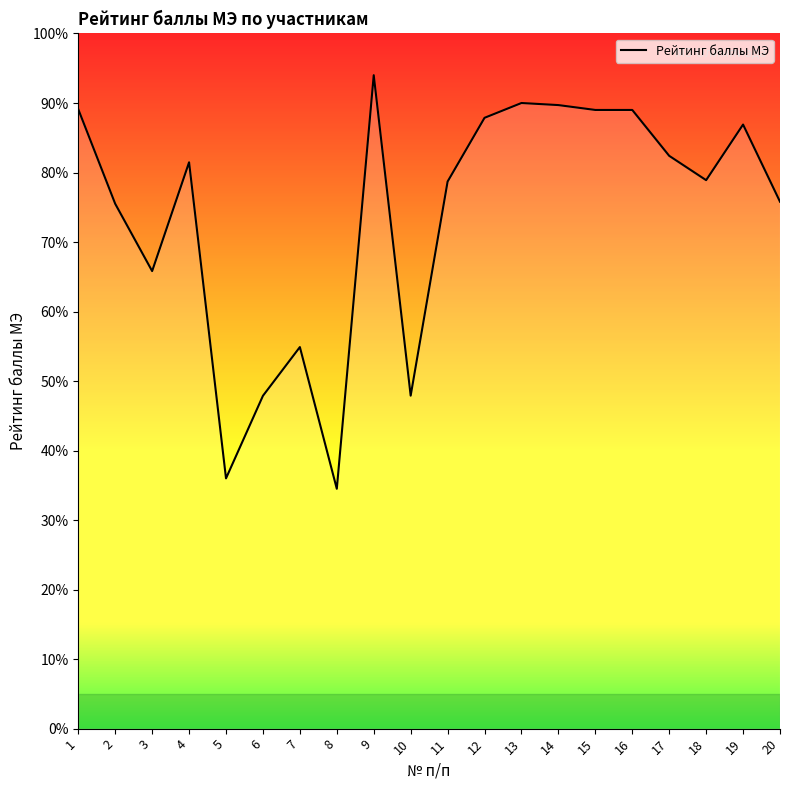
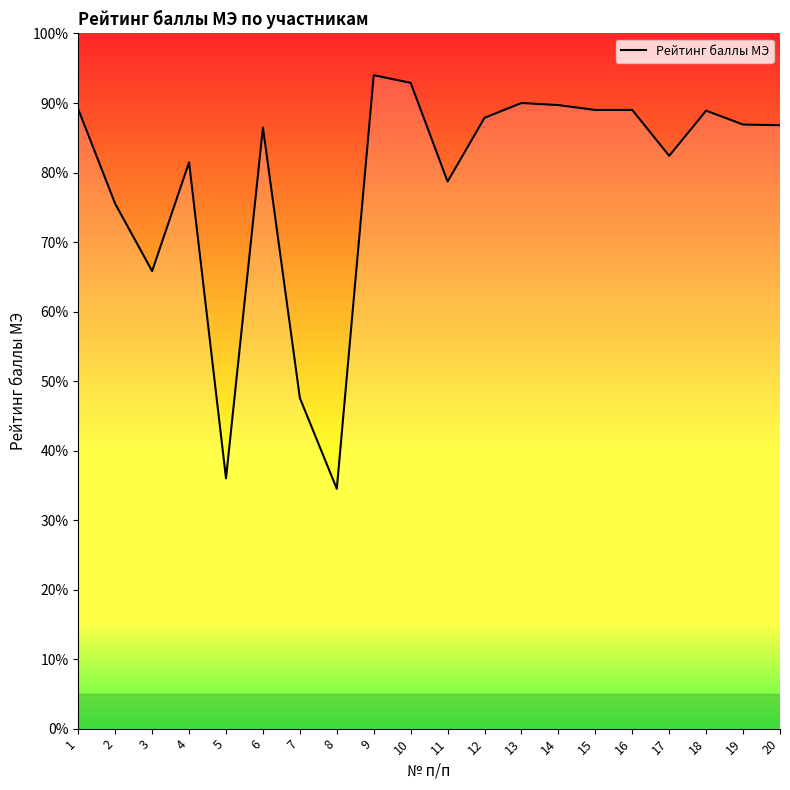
  {
    "1": "89%",
    "2": "76%",
    "3": "66%",
    "4": "81%",
    "5": "36%",
-   "6": "48%",
-   "7": "55%",
+   "6": "86%",
+   "7": "48%",
    "8": "35%",
    "9": "94%",
-   "10": "48%",
+   "10": "93%",
    "11": "79%",
    "12": "88%",
    "13": "90%",
    "14": "90%",
    "15": "89%",
    "16": "89%",
    "17": "82%",
-   "18": "79%",
+   "18": "89%",
    "19": "87%",
-   "20": "76%"
+   "20": "87%"
  }
